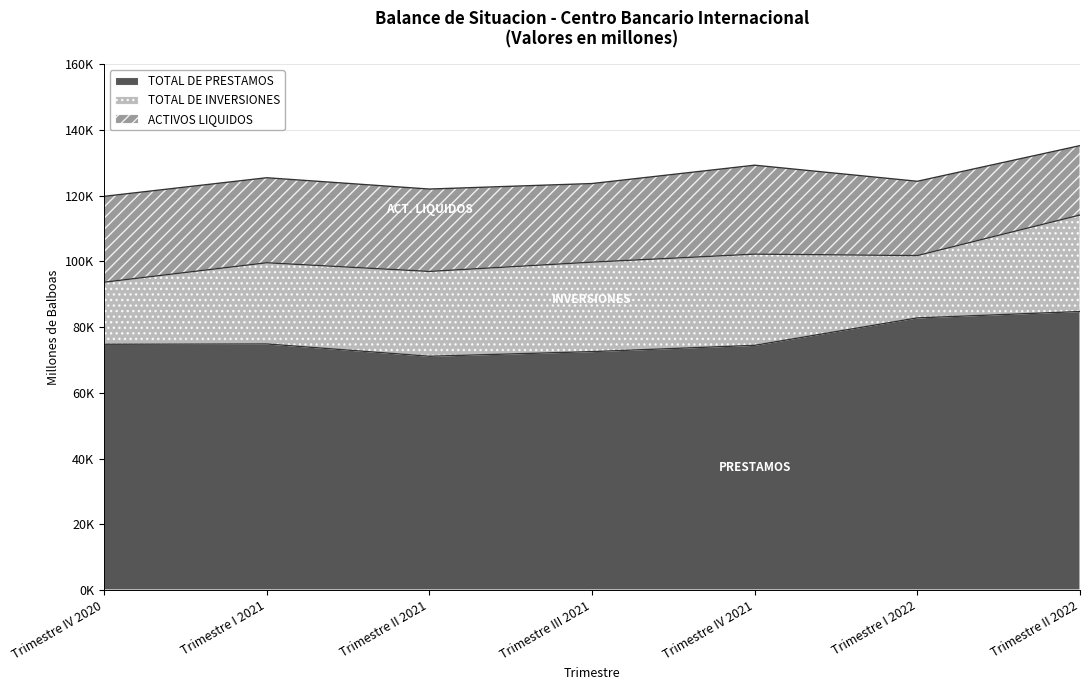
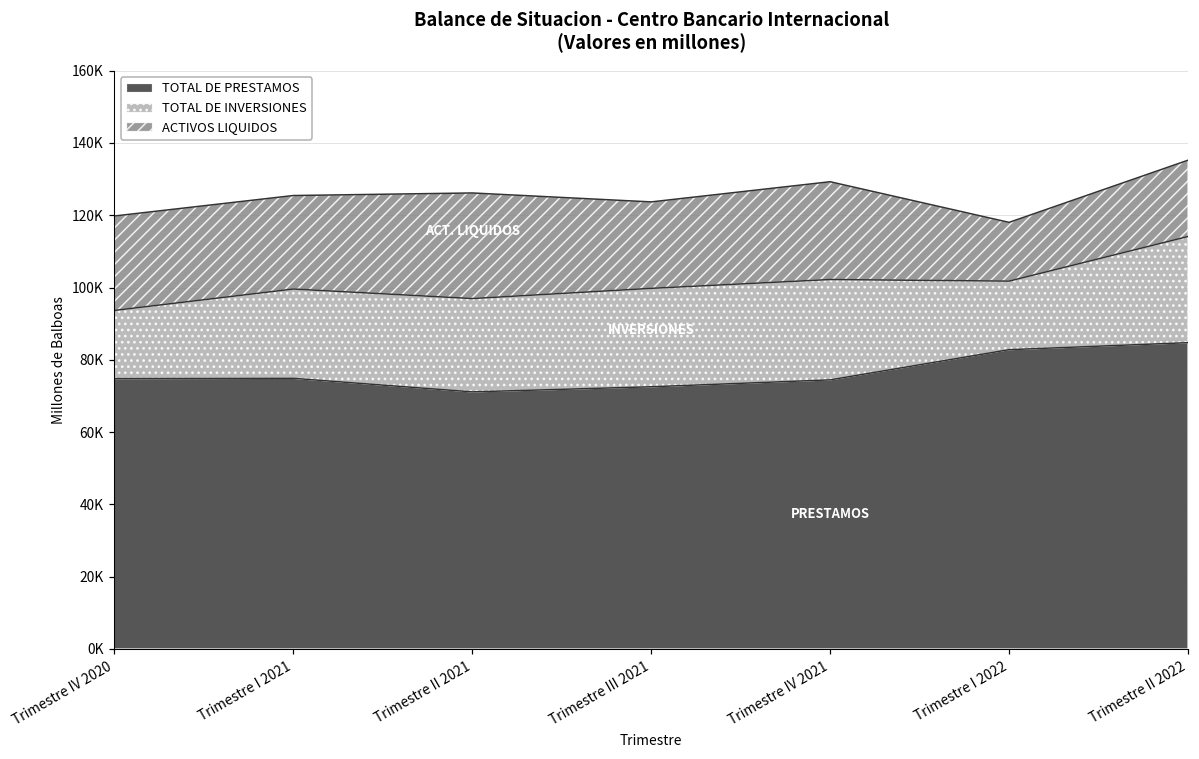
  {
    "TOTAL DE PRESTAMOS": {
      "Trimestre IV 2020": 75000,
      "Trimestre I 2021": 75000,
      "Trimestre II 2021": 71000,
      "Trimestre III 2021": 73000,
      "Trimestre IV 2021": 74000,
      "Trimestre I 2022": 83000,
      "Trimestre II 2022": 85000
    },
    "TOTAL DE INVERSIONES": {
      "Trimestre IV 2020": 19000,
      "Trimestre I 2021": 25000,
      "Trimestre II 2021": 26000,
      "Trimestre III 2021": 27000,
      "Trimestre IV 2021": 28000,
      "Trimestre I 2022": 19000,
      "Trimestre II 2022": 29000
    },
    "ACTIVOS LIQUIDOS": {
      "Trimestre IV 2020": 26000,
      "Trimestre I 2021": 26000,
-     "Trimestre II 2021": 25000,
+     "Trimestre II 2021": 29000,
      "Trimestre III 2021": 24000,
      "Trimestre IV 2021": 27000,
-     "Trimestre I 2022": 23000,
+     "Trimestre I 2022": 16000,
      "Trimestre II 2022": 21000
    }
  }
